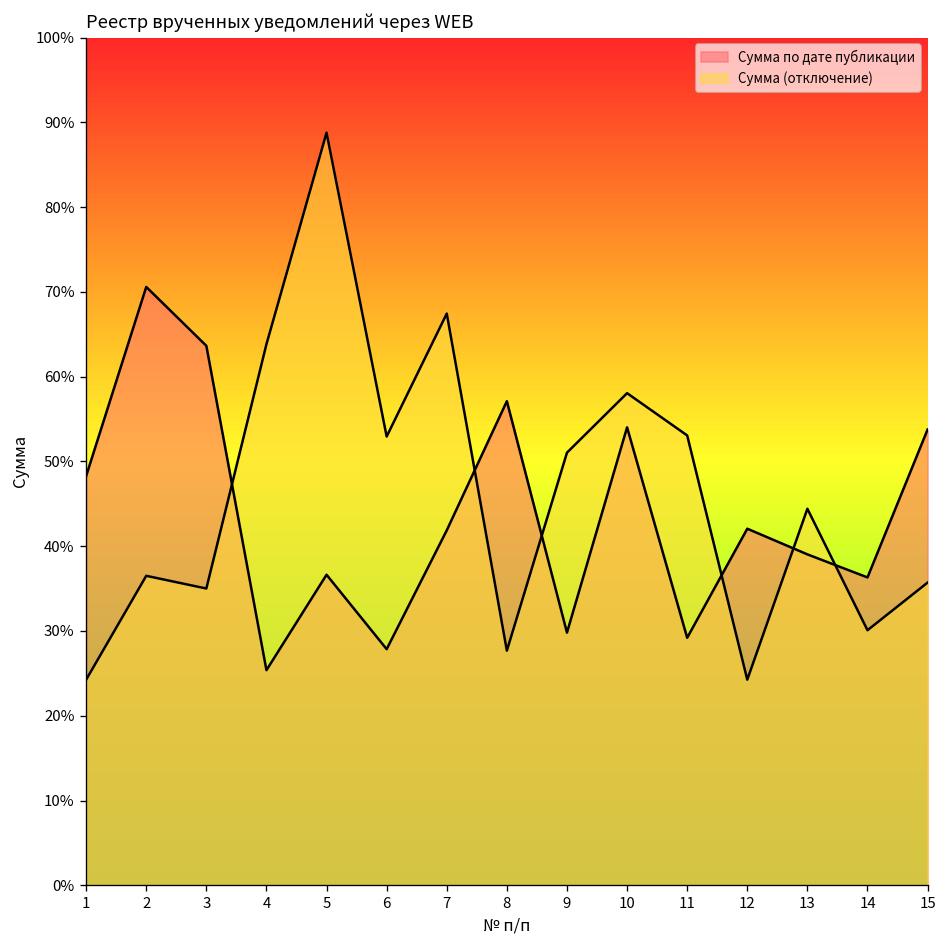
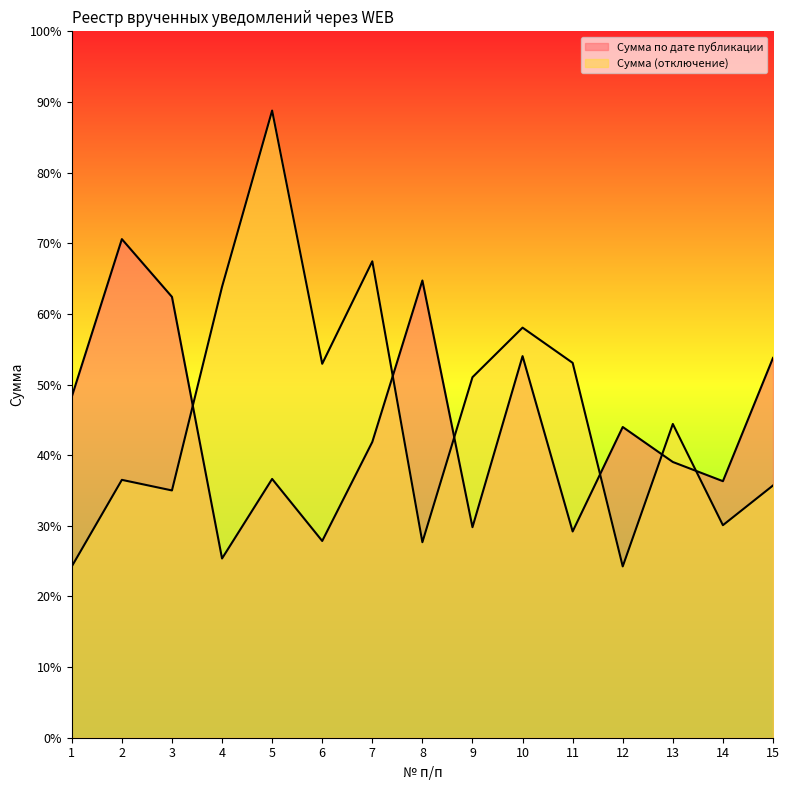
  {
    "Сумма по дате публикации": {
      "1": "48%",
      "2": "71%",
-     "3": "64%",
+     "3": "62%",
      "4": "25%",
      "5": "37%",
      "6": "28%",
      "7": "42%",
-     "8": "57%",
+     "8": "65%",
      "9": "30%",
      "10": "54%",
      "11": "29%",
-     "12": "42%",
+     "12": "44%",
      "13": "39%",
      "14": "36%",
      "15": "54%"
    },
    "Сумма (отключение)": {
      "1": "24%",
      "2": "37%",
      "3": "35%",
      "4": "64%",
      "5": "89%",
      "6": "53%",
      "7": "67%",
      "8": "28%",
      "9": "51%",
      "10": "58%",
      "11": "53%",
      "12": "24%",
      "13": "44%",
      "14": "30%",
      "15": "36%"
    }
  }
